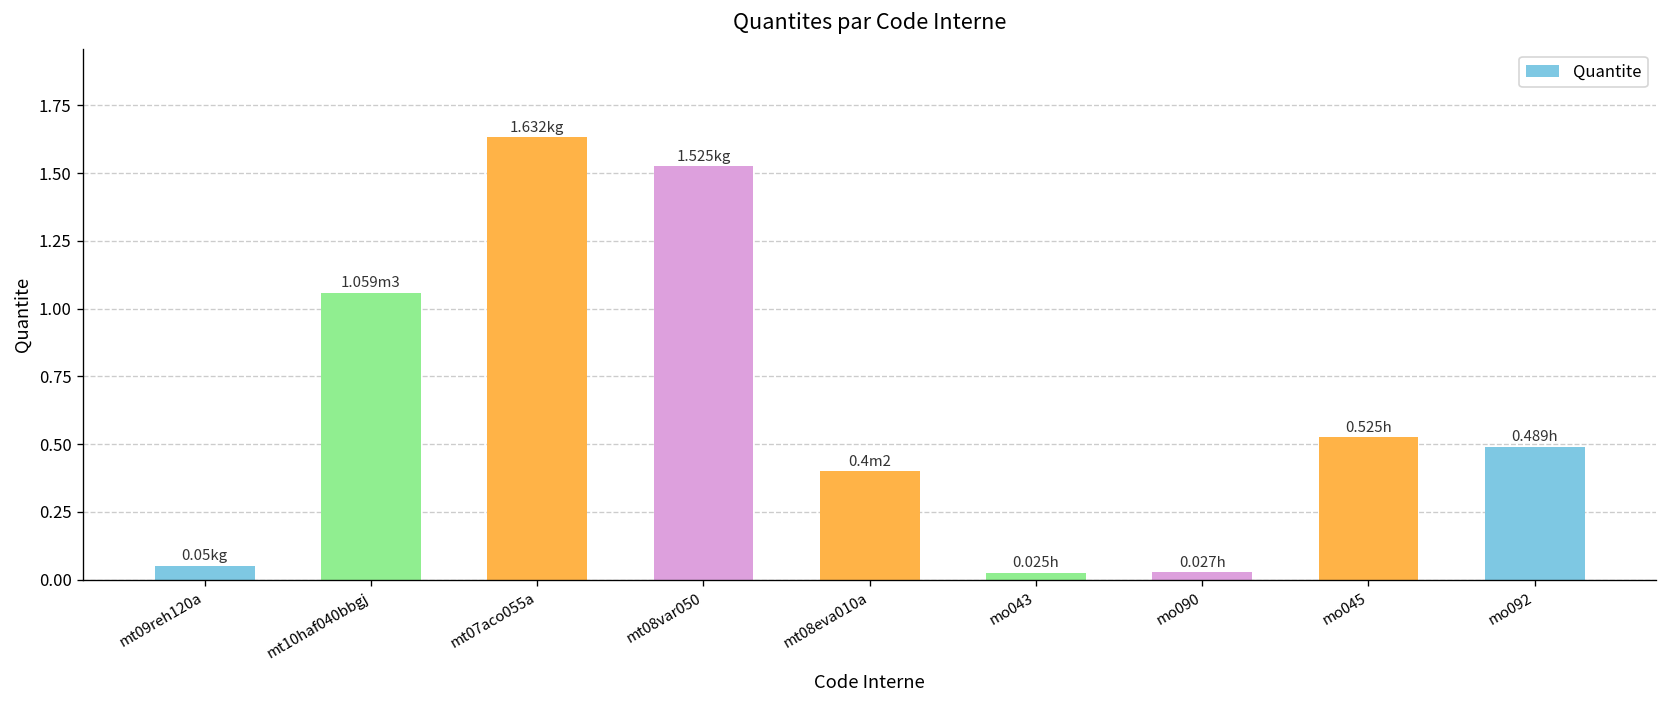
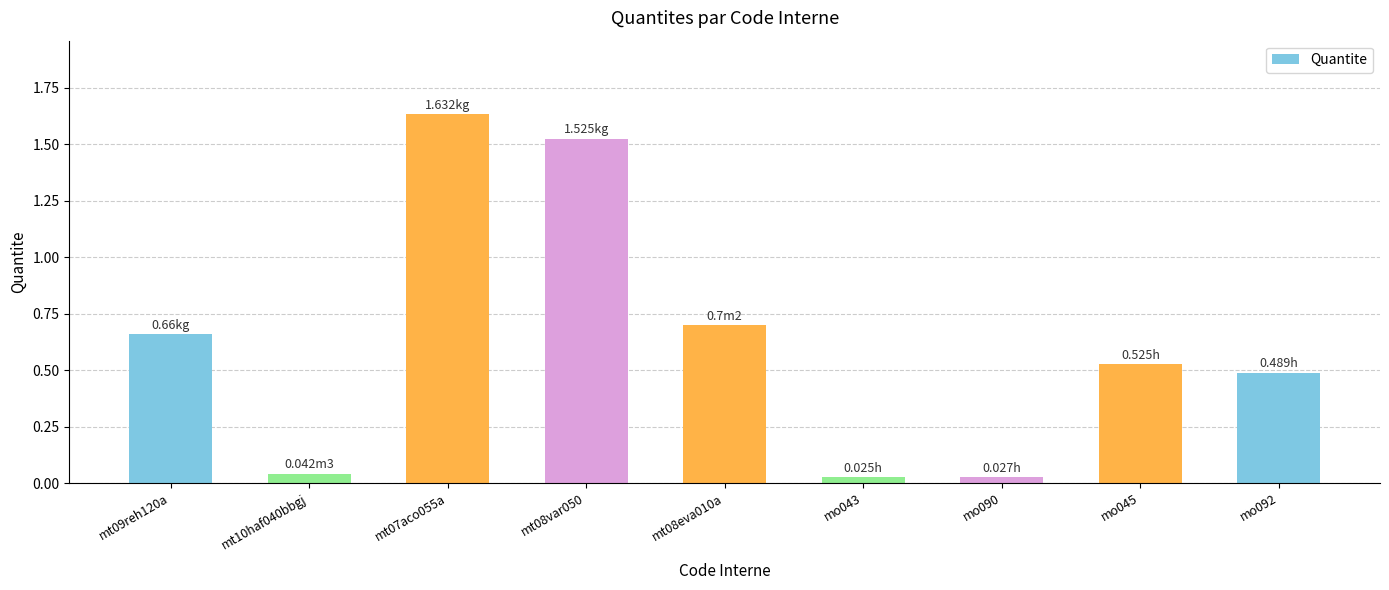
  {
-   "mt09reh120a": "0.05",
-   "mt10haf040bbgj": "1.059m3",
+   "mt09reh120a": "0.66",
+   "mt10haf040bbgj": "0.042m3",
    "mt07aco055a": "1.632",
    "mt08var050": "1.525",
-   "mt08eva010a": "0.4m2",
+   "mt08eva010a": "0.7m2",
    "mo043": "0.025h",
    "mo090": "0.027h",
    "mo045": "0.525h",
    "mo092": "0.489h"
  }
